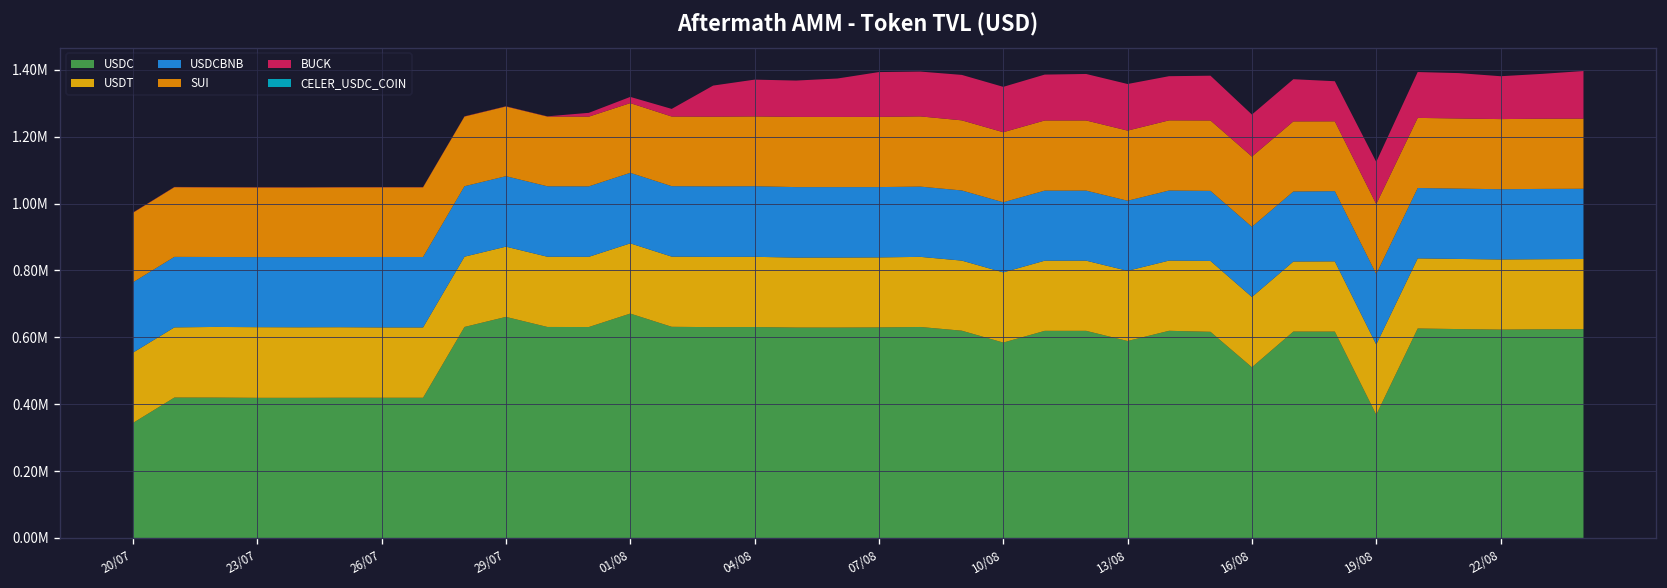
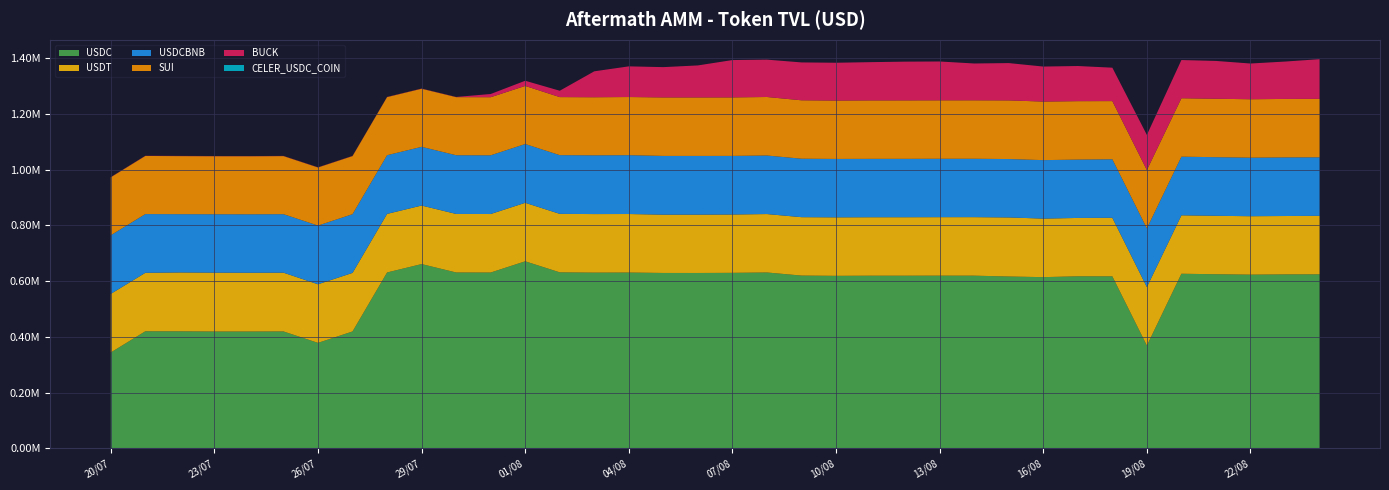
  {
    "USDC": {
      "20/07": 340000,
      "23/07": 420000,
-     "26/07": 420000,
+     "26/07": 380000,
      "29/07": 660000,
      "01/08": 670000,
      "04/08": 630000,
      "07/08": 630000,
-     "10/08": 580000,
-     "13/08": 590000,
-     "16/08": 510000,
+     "10/08": 620000,
+     "13/08": 620000,
+     "16/08": 610000,
      "19/08": 370000,
      "22/08": 620000
    }
  }
